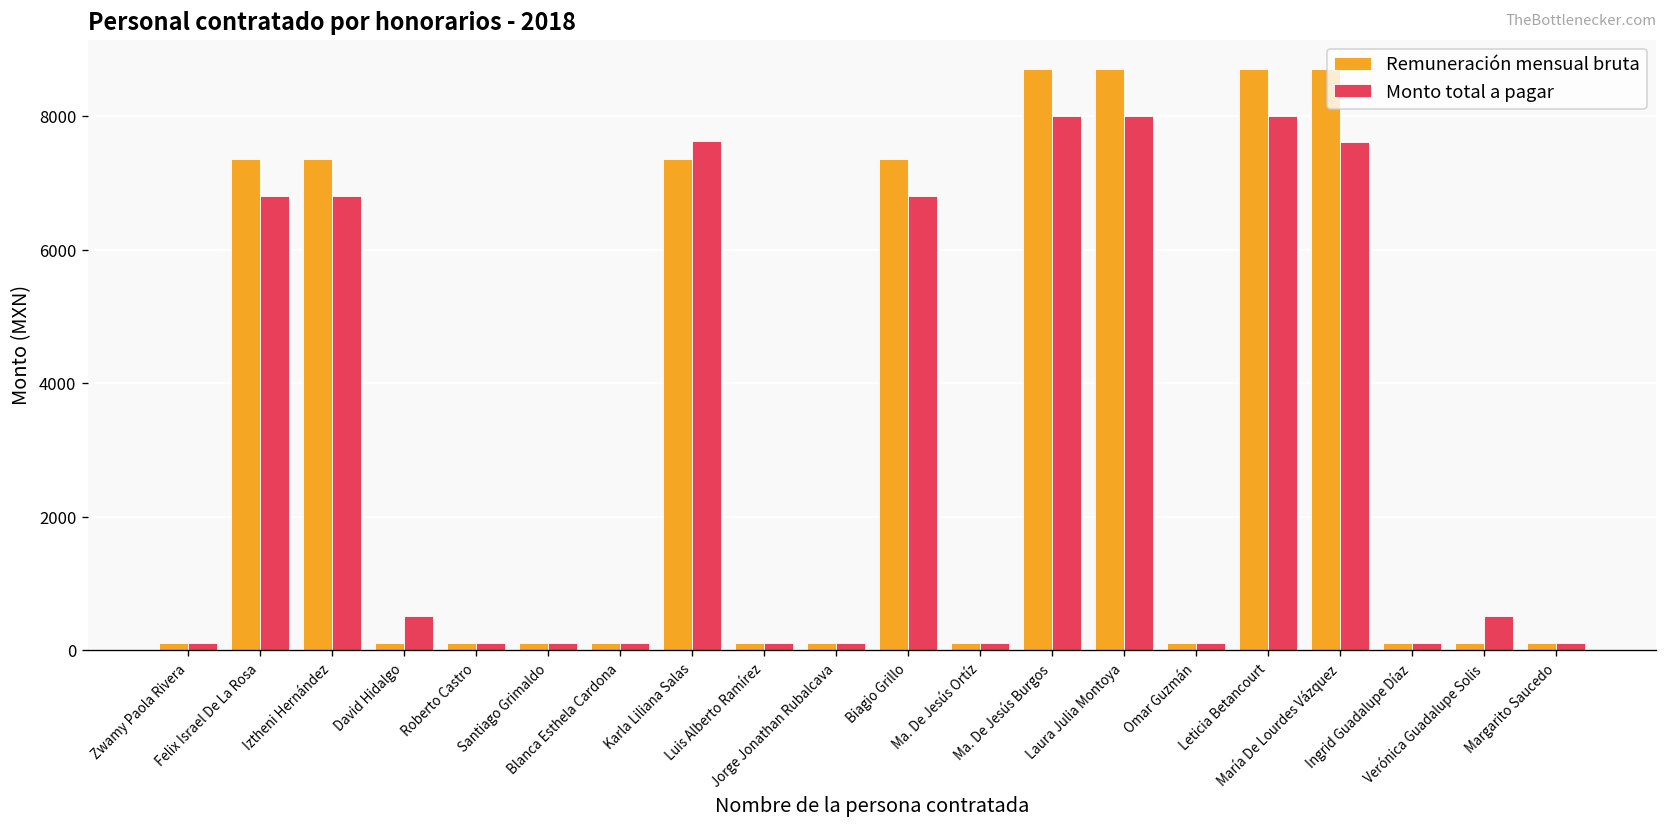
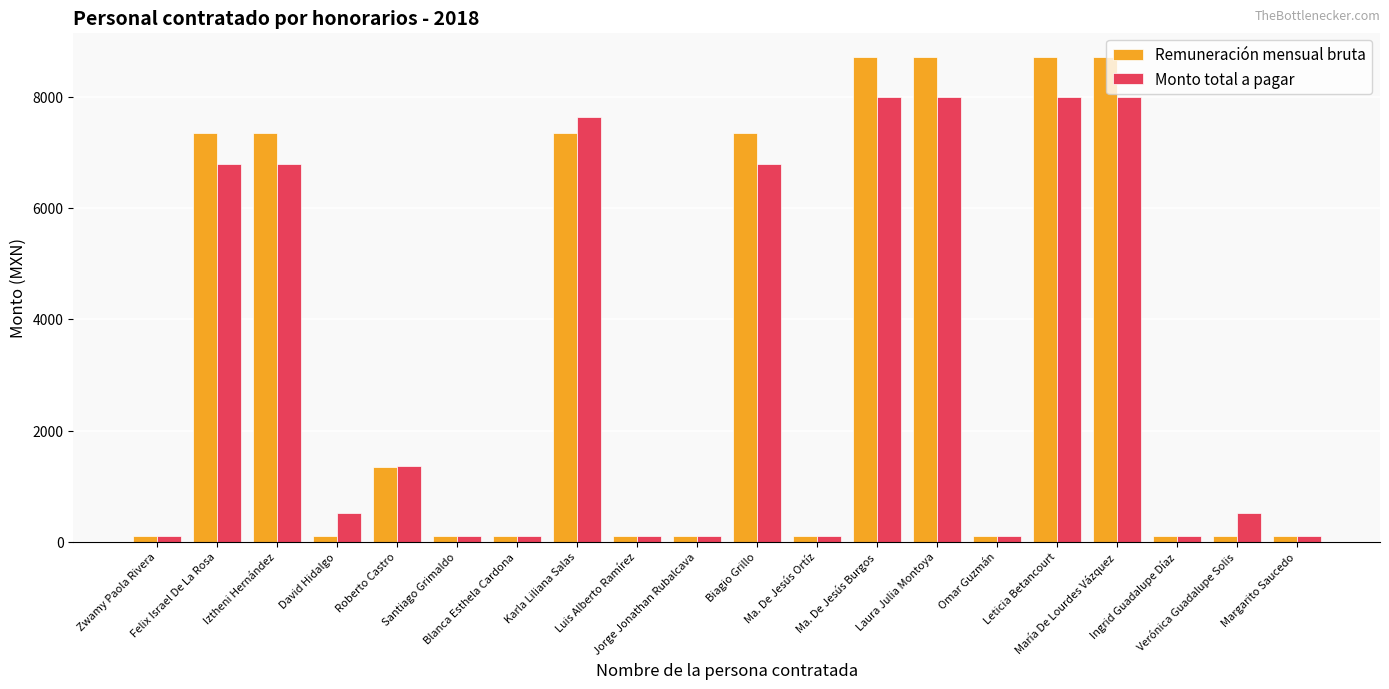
  {
    "Remuneración mensual bruta": {
      "Zwamy Paola Rivera": 100,
      "Felix Israel De La Rosa": 7400,
      "Iztheni Hernández": 7400,
      "David Hidalgo": 100,
-     "Roberto Castro": 100,
+     "Roberto Castro": 1300,
      "Santiago Grimaldo": 100,
      "Blanca Esthela Cardona": 100,
      "Karla Liliana Salas": 7400,
      "Luis Alberto Ramírez": 100,
      "Jorge Jonathan Rubalcava": 100,
      "Biagio Grillo": 7400,
      "Ma. De Jesús Ortíz": 100,
      "Ma. De Jesús Burgos": 8700,
      "Laura Julia Montoya": 8700,
      "Omar Guzmán": 100,
      "Leticia Betancourt": 8700,
      "María De Lourdes Vázquez": 8700,
      "Ingrid Guadalupe Díaz": 100,
      "Verónica Guadalupe Solis": 100,
      "Margarito Saucedo": 100
    },
    "Monto total a pagar": {
      "Zwamy Paola Rivera": 100,
      "Felix Israel De La Rosa": 6800,
      "Iztheni Hernández": 6800,
      "David Hidalgo": 500,
-     "Roberto Castro": 100,
+     "Roberto Castro": 1400,
      "Santiago Grimaldo": 100,
      "Blanca Esthela Cardona": 100,
      "Karla Liliana Salas": 7600,
      "Luis Alberto Ramírez": 100,
      "Jorge Jonathan Rubalcava": 100,
      "Biagio Grillo": 6800,
      "Ma. De Jesús Ortíz": 100,
      "Ma. De Jesús Burgos": 8000,
      "Laura Julia Montoya": 8000,
      "Omar Guzmán": 100,
      "Leticia Betancourt": 8000,
-     "María De Lourdes Vázquez": 7600,
+     "María De Lourdes Vázquez": 8000,
      "Ingrid Guadalupe Díaz": 100,
      "Verónica Guadalupe Solis": 500,
      "Margarito Saucedo": 100
    }
  }
